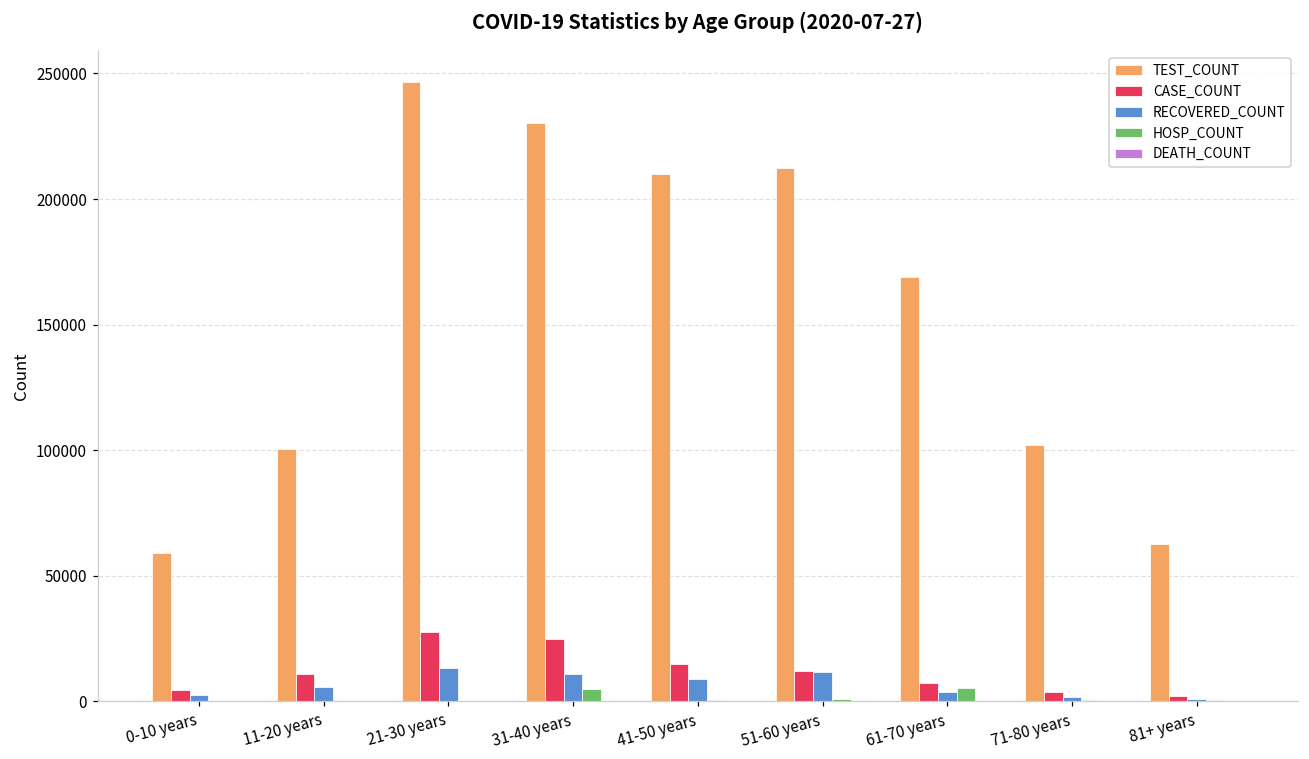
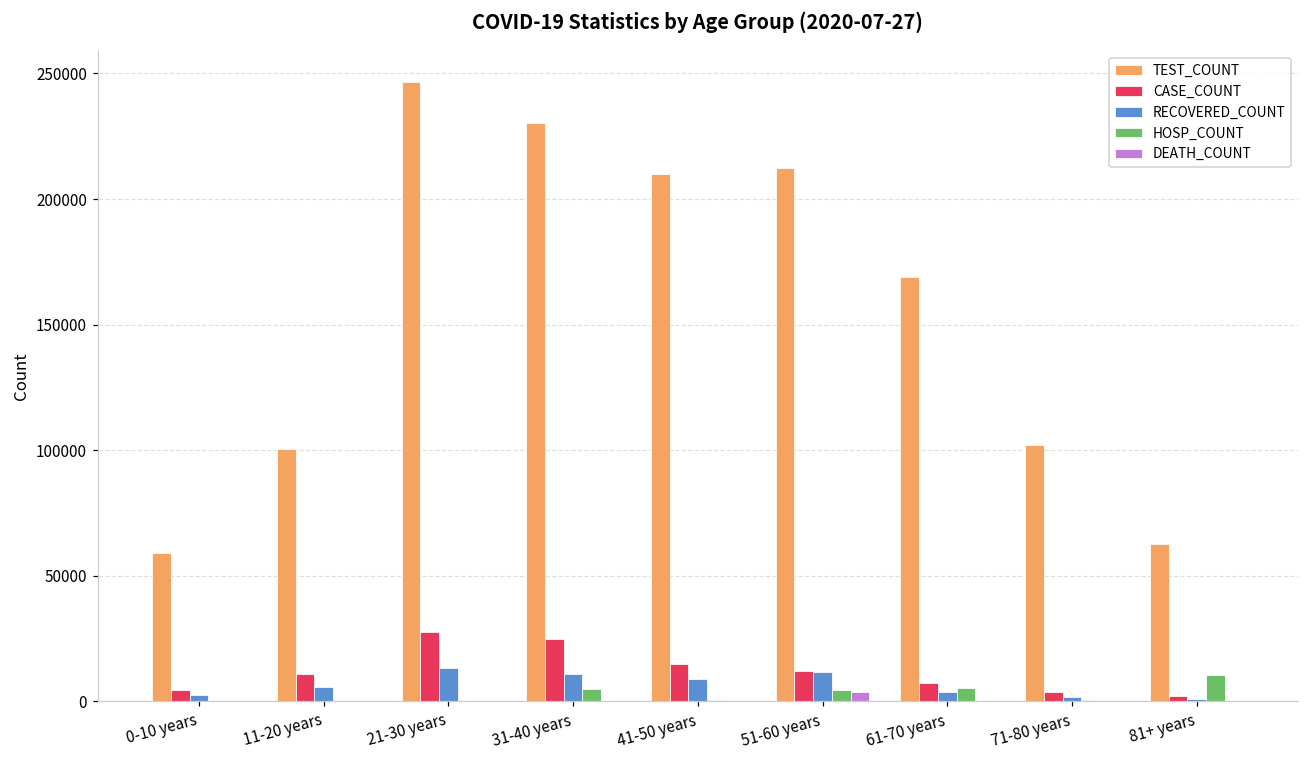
  {
    "TEST_COUNT": {
      "0-10 years": 59000,
      "11-20 years": 100000,
      "21-30 years": 246000,
      "31-40 years": 230000,
      "41-50 years": 210000,
      "51-60 years": 212000,
      "61-70 years": 169000,
      "71-80 years": 102000,
      "81+ years": 63000
    },
    "CASE_COUNT": {
      "0-10 years": 4000,
      "11-20 years": 11000,
      "21-30 years": 28000,
      "31-40 years": 25000,
      "41-50 years": 15000,
      "51-60 years": 12000,
      "61-70 years": 7000,
      "71-80 years": 4000,
      "81+ years": 2000
    },
    "RECOVERED_COUNT": {
      "0-10 years": 3000,
      "11-20 years": 6000,
      "21-30 years": 13000,
      "31-40 years": 11000,
      "41-50 years": 9000,
      "51-60 years": 12000,
      "61-70 years": 4000,
      "71-80 years": 2000
    },
    "HOSP_COUNT": {
      "31-40 years": 5000,
-     "51-60 years": 1000,
+     "51-60 years": 5000,
      "61-70 years": 5000,
-     "81+ years": 1000
+     "81+ years": 11000
    },
    "DEATH_COUNT": {
-     "51-60 years": 0
+     "51-60 years": 4000
    }
  }
